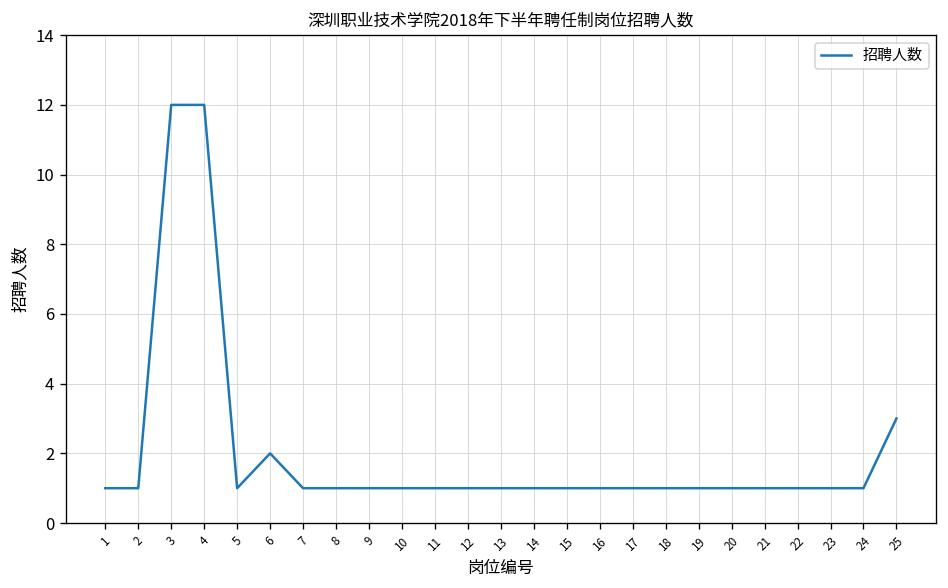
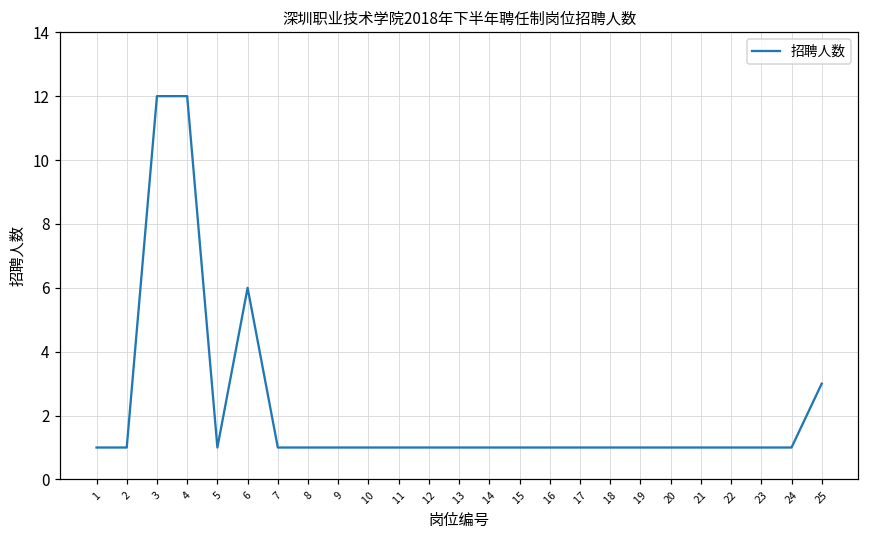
  {
    "1": 1,
    "2": 1,
    "3": 12,
    "4": 12,
    "5": 1,
-   "6": 2,
+   "6": 6,
    "7": 1,
    "8": 1,
    "9": 1,
    "10": 1,
    "11": 1,
    "12": 1,
    "13": 1,
    "14": 1,
    "15": 1,
    "16": 1,
    "17": 1,
    "18": 1,
    "19": 1,
    "20": 1,
    "21": 1,
    "22": 1,
    "23": 1,
    "24": 1,
    "25": 3
  }
